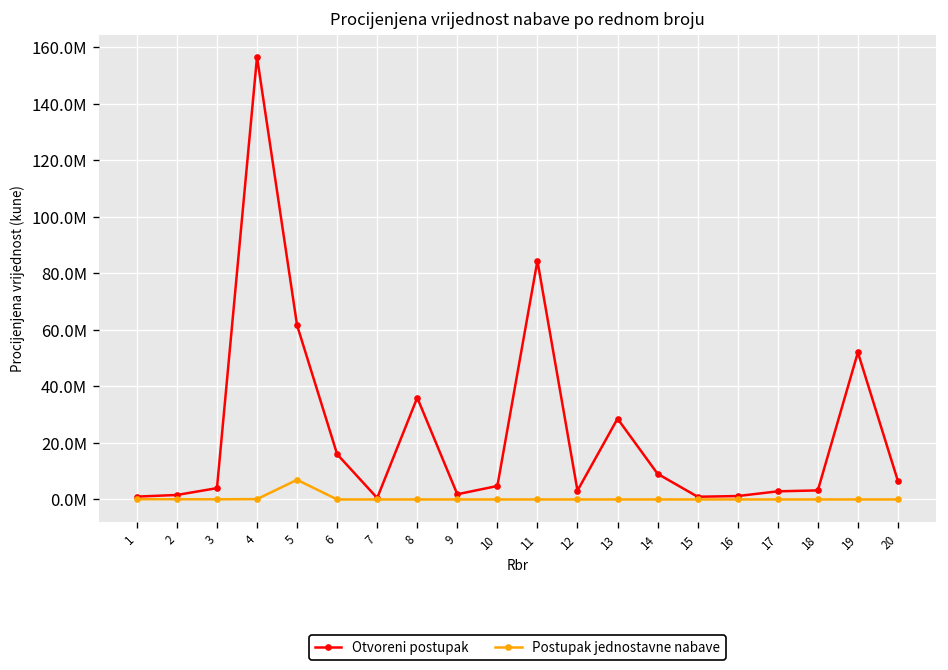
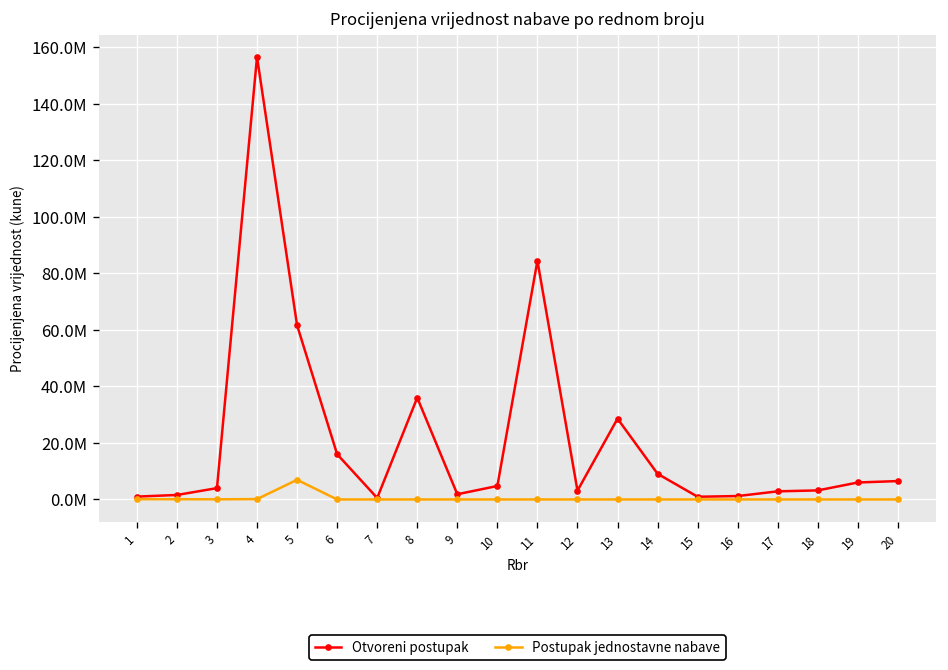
  {
    "Otvoreni postupak": {
      "2": 2000000,
      "3": 4000000,
      "4": 157000000,
      "5": 62000000,
      "6": 16000000,
      "8": 36000000,
      "9": 2000000,
      "10": 5000000,
      "11": 84000000,
      "12": 3000000,
      "13": 29000000,
      "14": 9000000,
      "16": 1000000,
      "17": 3000000,
      "18": 3000000,
-     "19": 52000000,
+     "19": 6000000,
      "20": 7000000
    },
    "Postupak jednostavne nabave": {
      "2": 0,
      "3": 0,
      "4": 0,
      "5": 7000000,
      "6": 0,
      "8": 0,
      "9": 0,
      "10": 0,
      "11": 0,
      "12": 0,
      "13": 0,
      "14": 0,
      "16": 0,
      "17": 0,
      "18": 0,
      "19": 0,
      "20": 0
    }
  }
